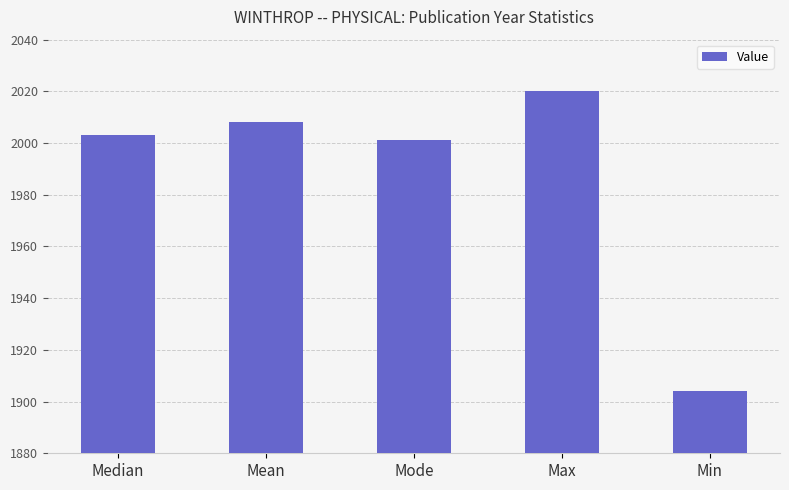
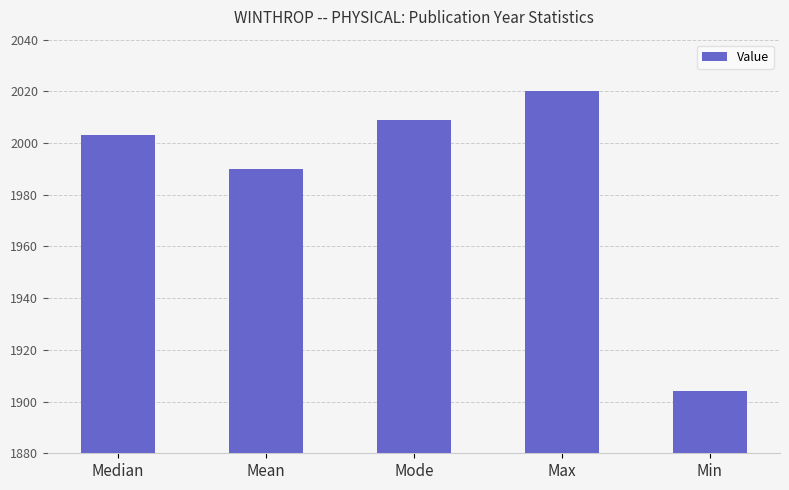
  {
    "Median": 2003,
-   "Mean": 2008,
-   "Mode": 2001,
+   "Mean": 1990,
+   "Mode": 2009,
    "Max": 2020,
    "Min": 1904
  }
